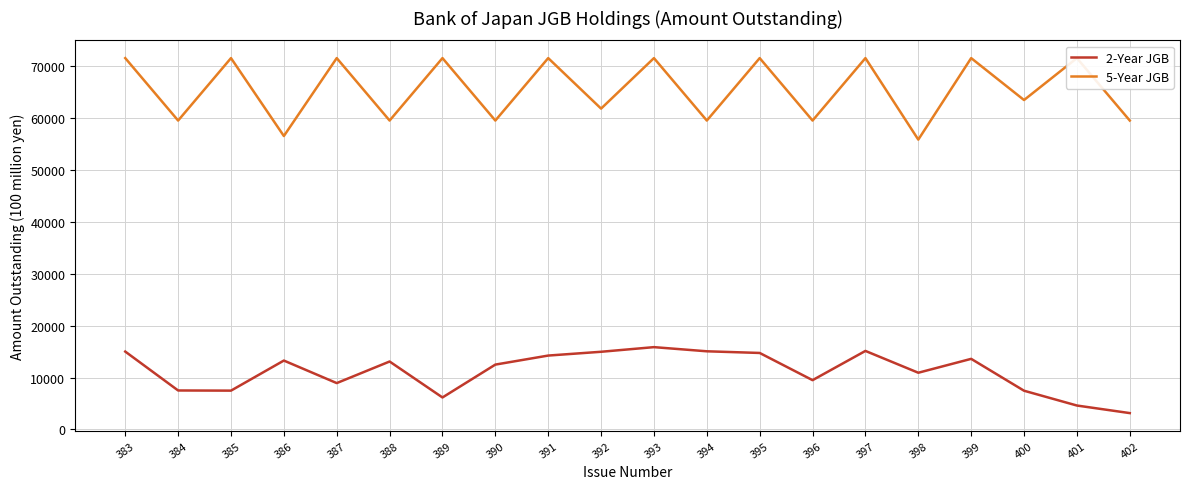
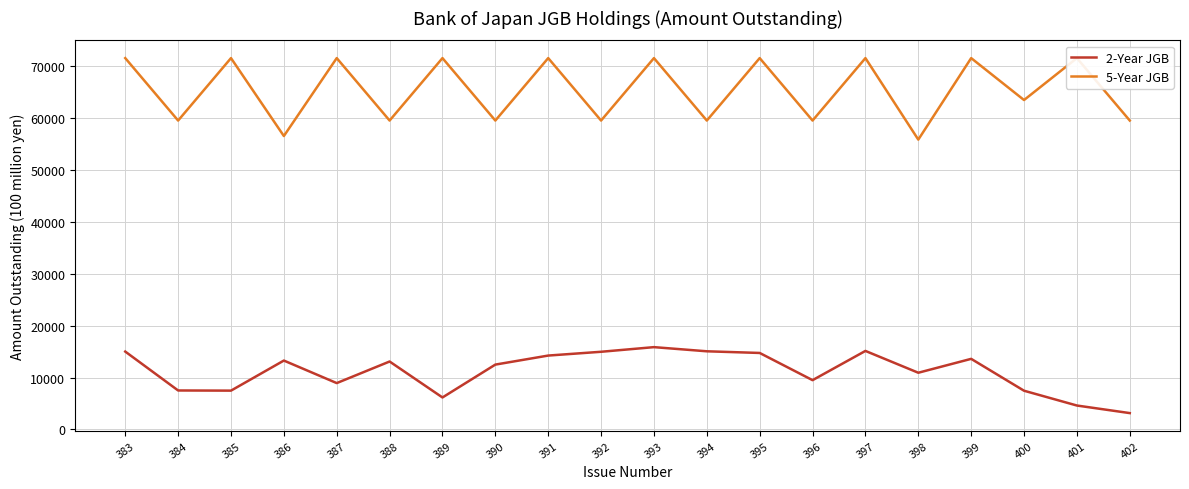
  {
    "2-Year JGB": {
      "383": 15000,
      "384": 8000,
      "385": 7000,
      "386": 13000,
      "387": 9000,
      "388": 13000,
      "389": 6000,
      "390": 12000,
      "391": 14000,
      "392": 15000,
      "393": 16000,
      "394": 15000,
      "395": 15000,
      "396": 9000,
      "397": 15000,
      "398": 11000,
      "399": 14000,
      "400": 7000,
      "401": 5000,
      "402": 3000
    },
    "5-Year JGB": {
      "383": 72000,
      "384": 60000,
      "385": 72000,
      "386": 57000,
      "387": 72000,
      "388": 60000,
      "389": 72000,
      "390": 60000,
      "391": 72000,
-     "392": 62000,
+     "392": 60000,
      "393": 72000,
      "394": 60000,
      "395": 72000,
      "396": 60000,
      "397": 72000,
      "398": 56000,
      "399": 72000,
      "400": 64000,
      "402": 60000
    }
  }
